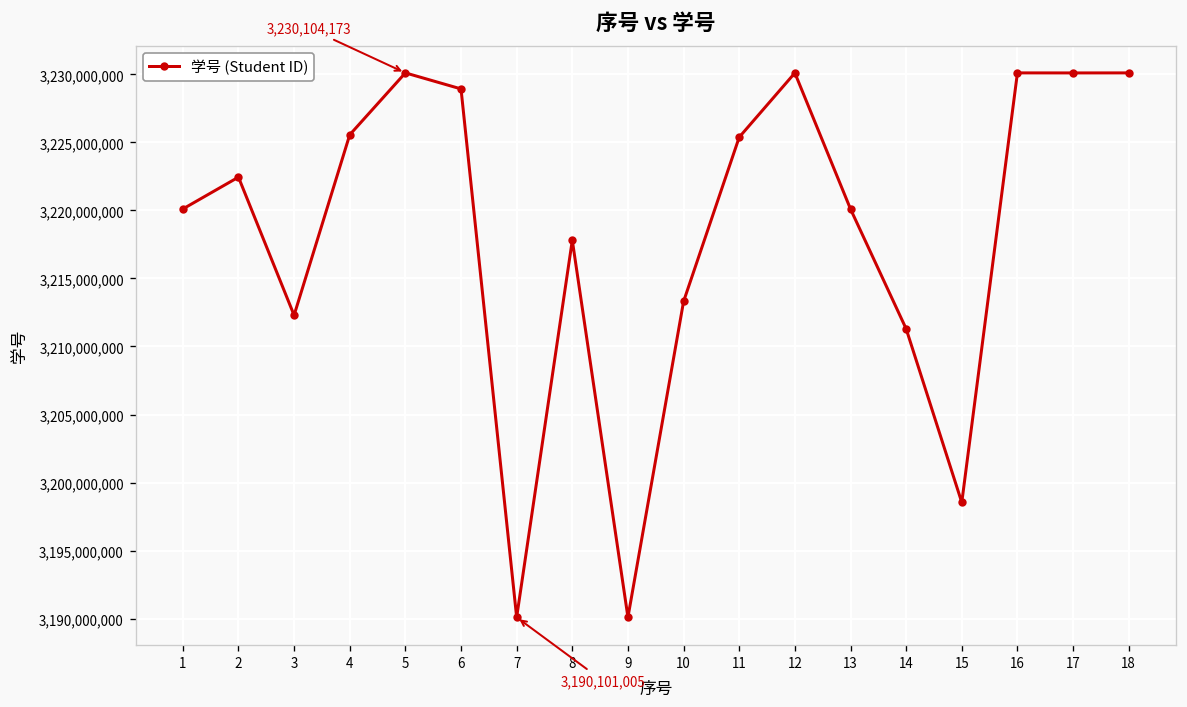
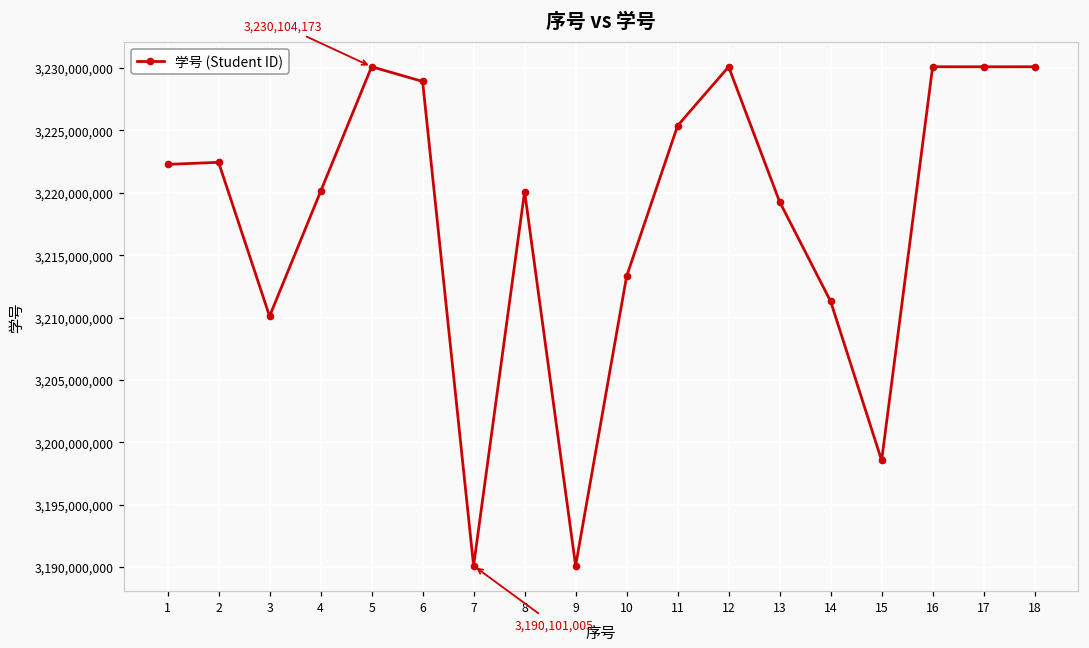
  {
-   "1": "3,220,100,000",
+   "1": "3,222,300,000",
    "2": "3,222,400,000",
-   "3": "3,212,300,000",
-   "4": "3,225,600,000",
+   "3": "3,210,100,000",
+   "4": "3,220,100,000",
    "6": "3,228,900,000",
-   "8": "3,217,800,000",
+   "8": "3,220,100,000",
    "10": "3,213,300,000",
    "11": "3,225,400,000",
    "12": "3,230,100,000",
-   "13": "3,220,100,000",
+   "13": "3,219,300,000",
    "14": "3,211,300,000",
    "15": "3,198,500,000",
    "16": "3,230,100,000",
    "17": "3,230,100,000",
    "18": "3,230,100,000"
  }
